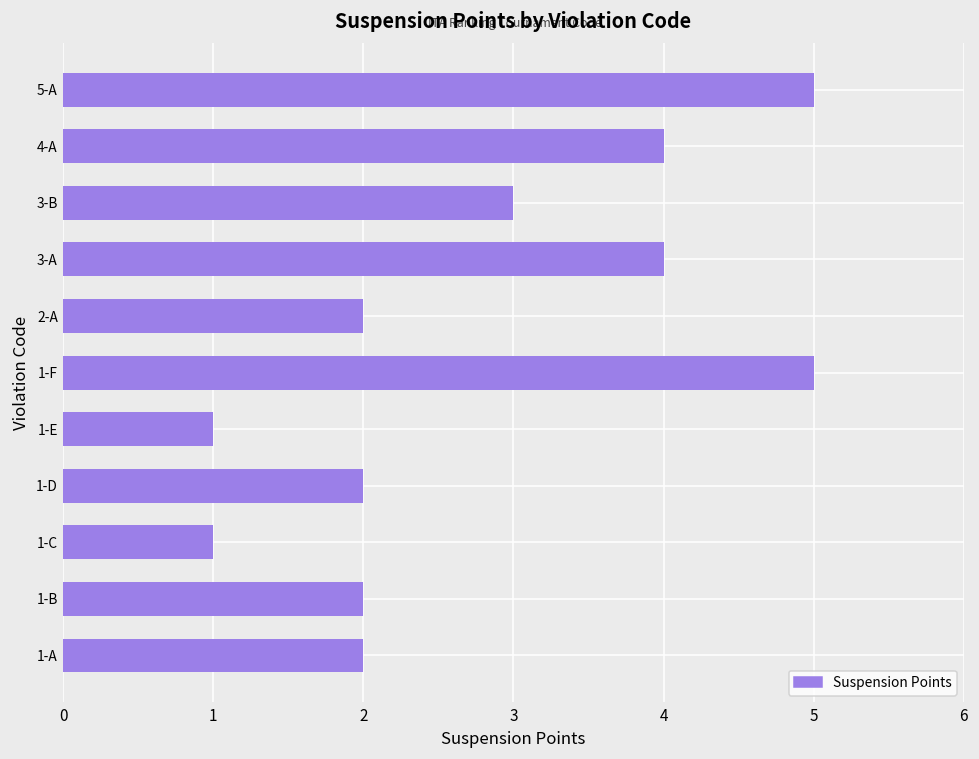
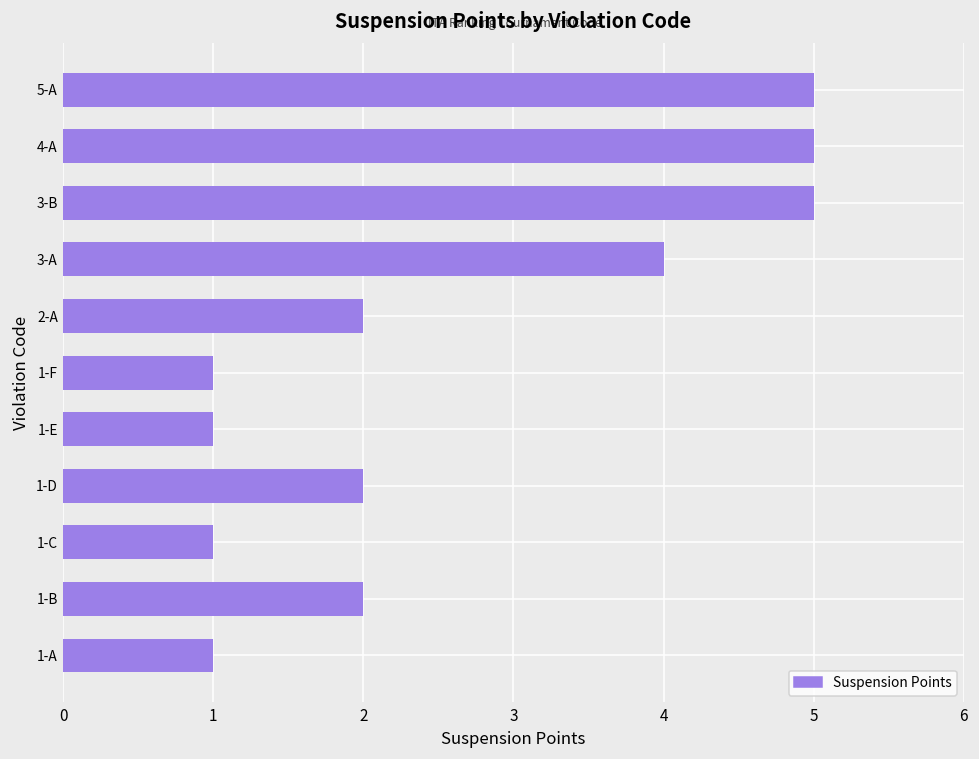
  {
    "5-A": 5,
-   "4-A": 4,
-   "3-B": 3,
+   "4-A": 5,
+   "3-B": 5,
    "3-A": 4,
    "2-A": 2,
-   "1-F": 5,
+   "1-F": 1,
    "1-E": 1,
    "1-D": 2,
    "1-C": 1,
    "1-B": 2,
-   "1-A": 2
+   "1-A": 1
  }
